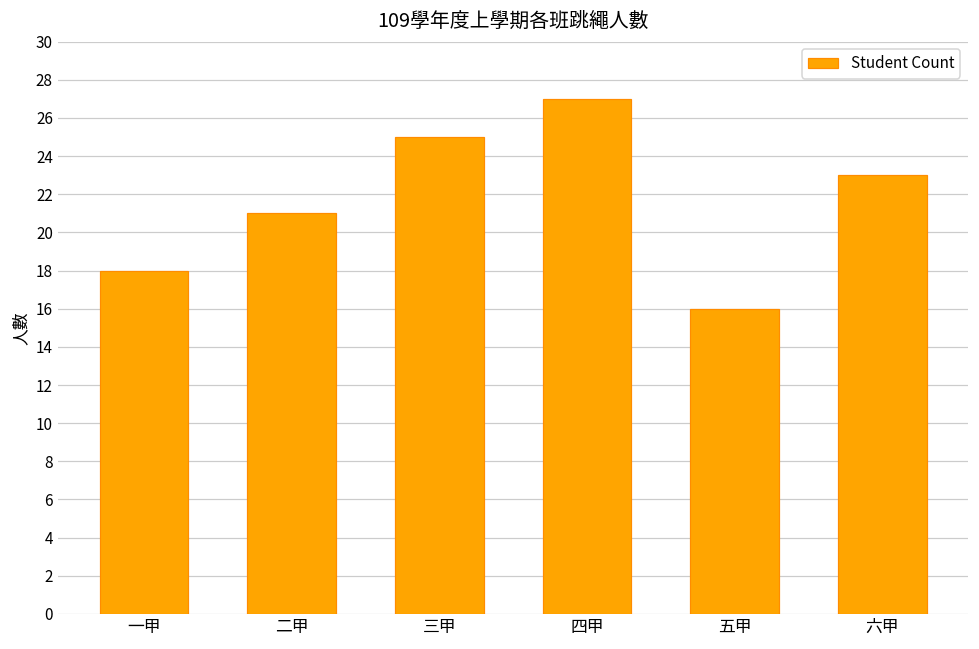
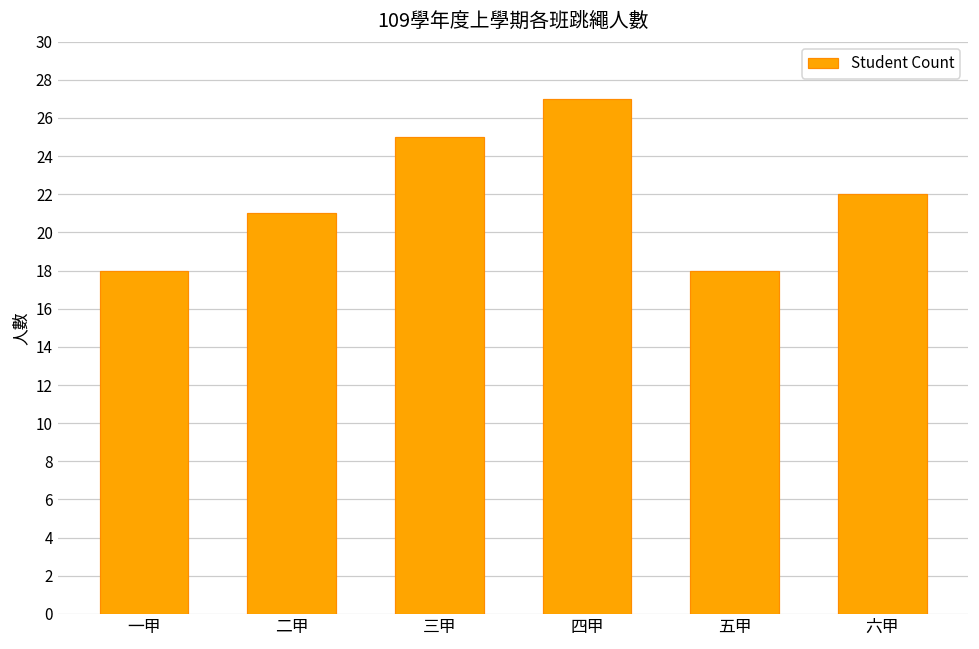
  {
    "一甲": 18,
    "二甲": 21,
    "三甲": 25,
    "四甲": 27,
-   "五甲": 16,
-   "六甲": 23
+   "五甲": 18,
+   "六甲": 22
  }
